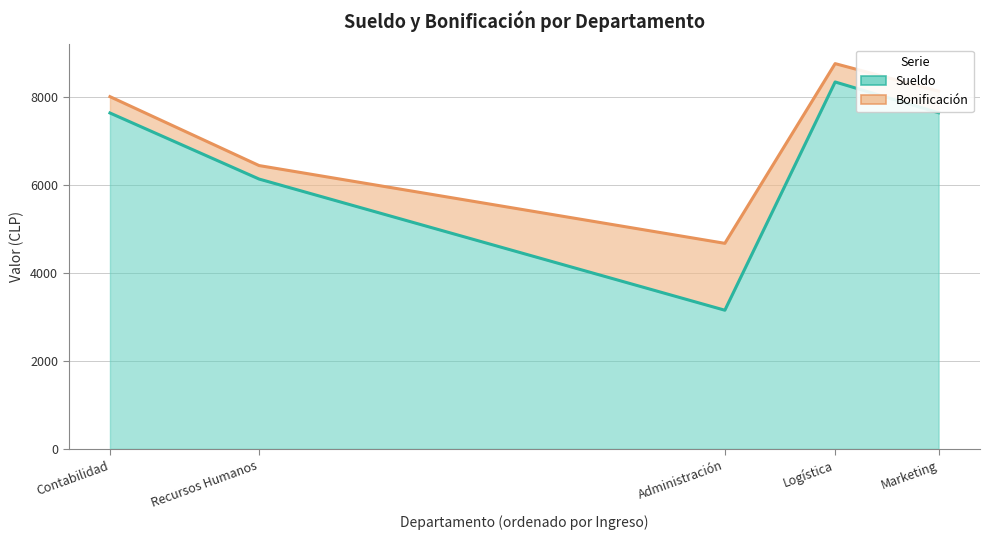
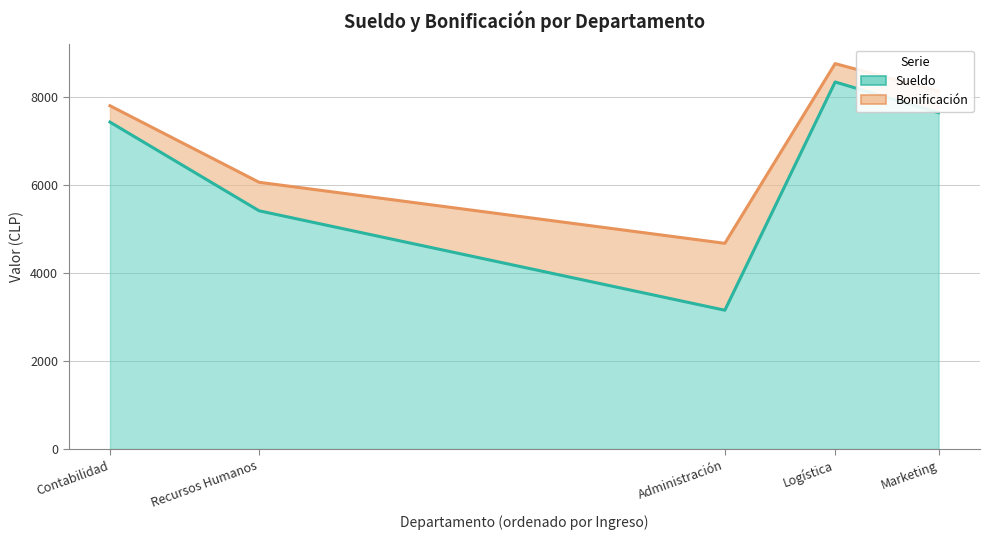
  {
    "Sueldo": {
-     "Contabilidad": 7600,
-     "Recursos Humanos": 6100,
+     "Contabilidad": 7400,
+     "Recursos Humanos": 5400,
      "Administración": 3200,
      "Logística": 8300,
      "Marketing": 7600
    },
    "Bonificación": {
      "Contabilidad": 400,
-     "Recursos Humanos": 300,
+     "Recursos Humanos": 600,
      "Administración": 1500,
      "Logística": 400
    }
  }
